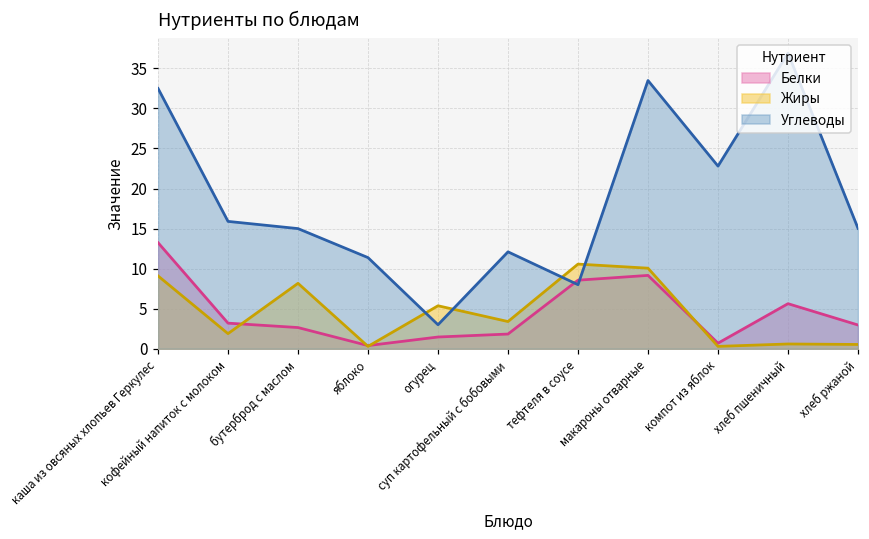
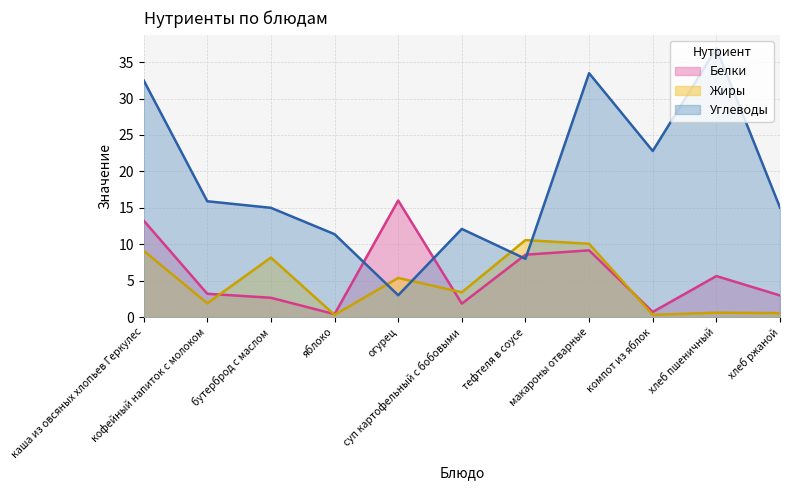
  {
    "Белки": {
      "каша из овсяных хлопьев Геркулес": 13,
      "кофейный напиток с молоком": 3,
      "бутерброд с маслом": 3,
-     "огурец": 1,
+     "огурец": 16,
      "суп картофельный с бобовыми": 2,
      "тефтеля в соусе": 9,
      "макароны отварные": 9,
      "компот из яблок": 1,
      "хлеб пшеничный": 6,
      "хлеб ржаной": 3
    },
    "Жиры": {
      "каша из овсяных хлопьев Геркулес": 9,
      "кофейный напиток с молоком": 2,
      "бутерброд с маслом": 8,
      "огурец": 5,
      "суп картофельный с бобовыми": 3,
      "тефтеля в соусе": 11,
      "макароны отварные": 10,
      "компот из яблок": 0,
      "хлеб пшеничный": 1,
      "хлеб ржаной": 1
    },
    "Углеводы": {
      "каша из овсяных хлопьев Геркулес": 33,
      "кофейный напиток с молоком": 16,
      "бутерброд с маслом": 15,
      "яблоко": 11,
      "огурец": 3,
      "суп картофельный с бобовыми": 12,
      "тефтеля в соусе": 8,
      "макароны отварные": 33,
      "компот из яблок": 23,
      "хлеб ржаной": 15
    }
  }
